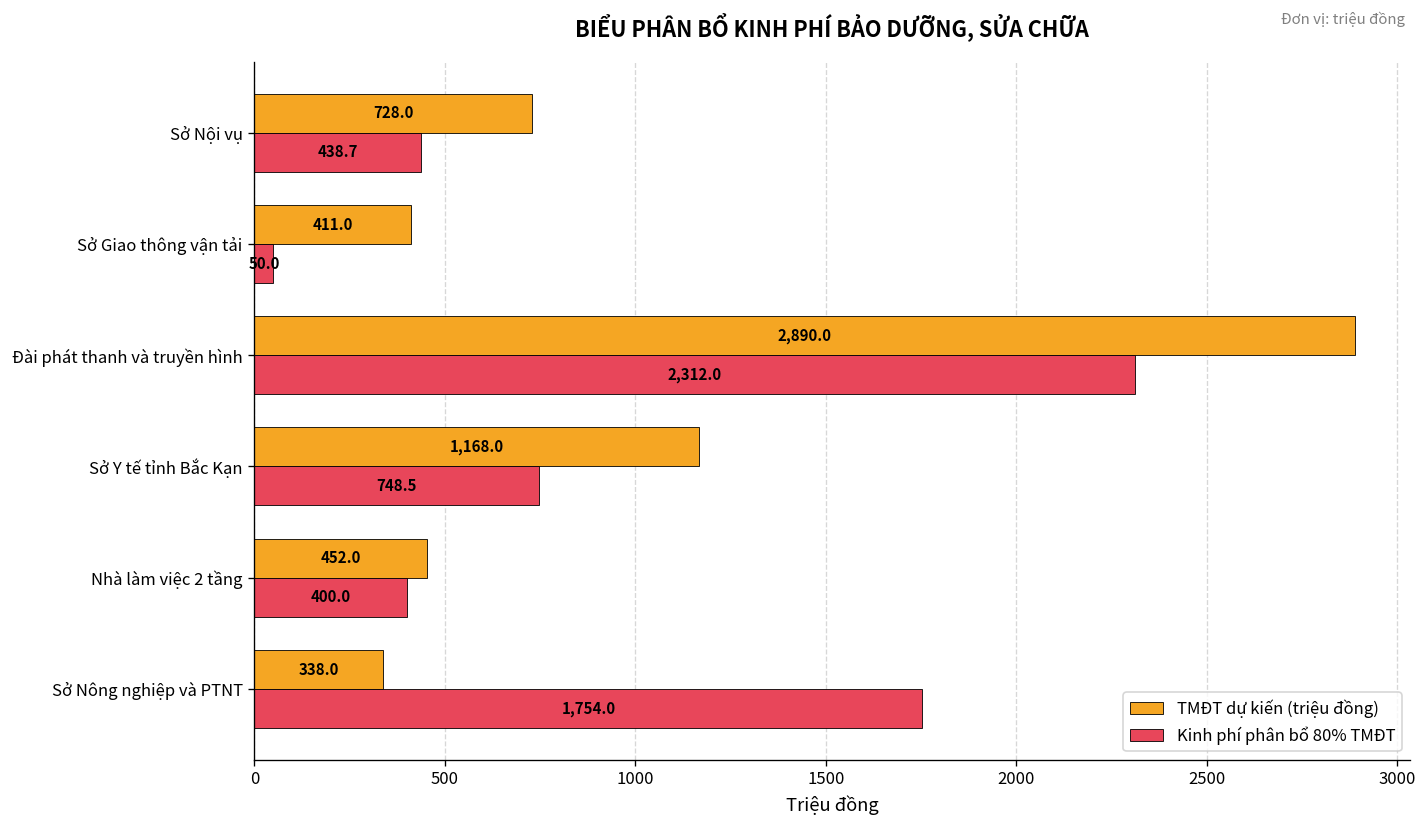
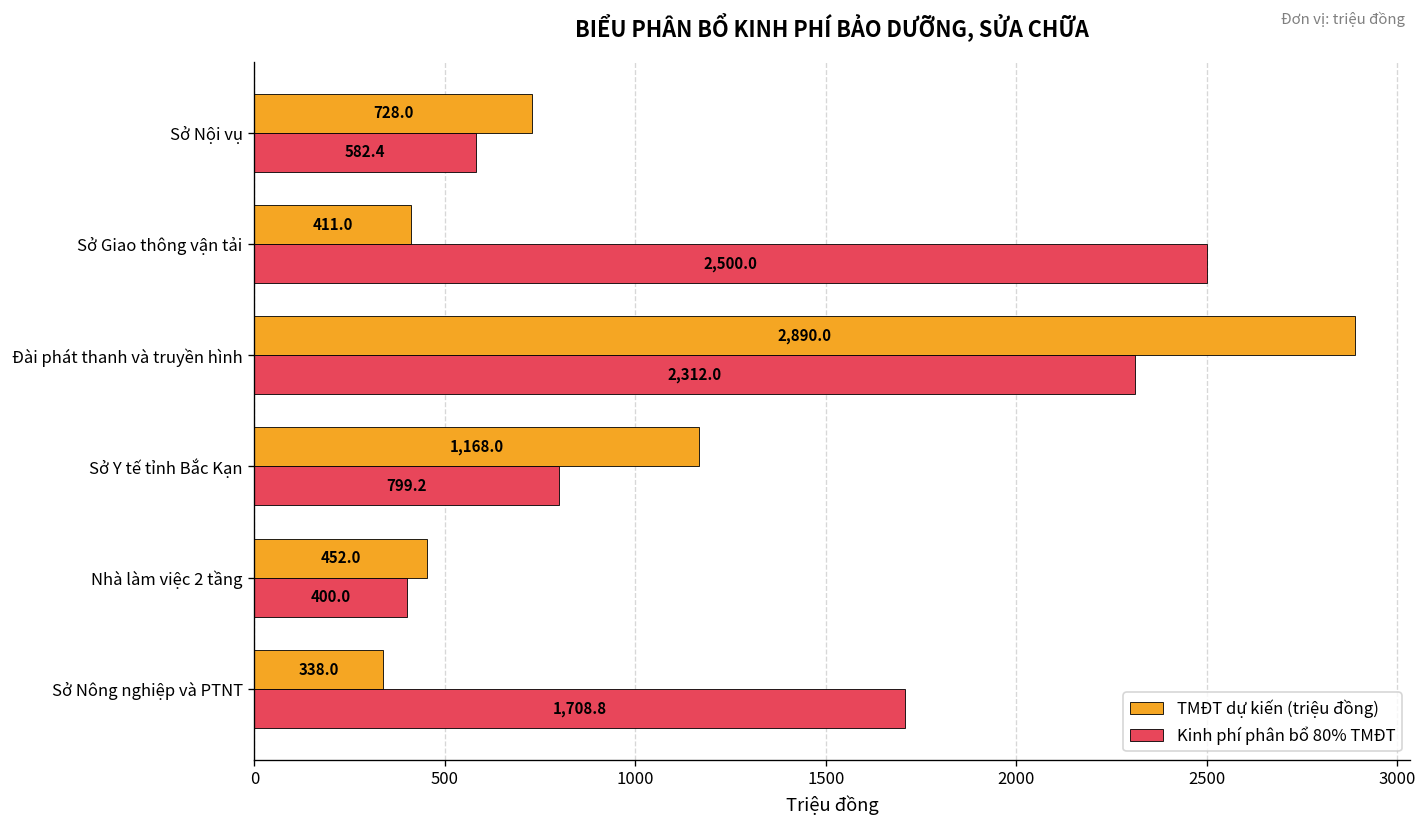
  {
    "TMĐT dự kiến (triệu đồng)": {
      "Sở Nội vụ": "728.0",
      "Sở Giao thông vận tải": "411.0",
      "Đài phát thanh và truyền hình": "2,890.0",
      "Sở Y tế tỉnh Bắc Kạn": "1,168.0",
      "Nhà làm việc 2 tầng": "452.0",
      "Sở Nông nghiệp và PTNT": "338.0"
    },
    "Kinh phí phân bổ 80% TMĐT": {
-     "Sở Nội vụ": "438.7",
-     "Sở Giao thông vận tải": "50.0",
+     "Sở Nội vụ": "582.4",
+     "Sở Giao thông vận tải": "2,500.0",
      "Đài phát thanh và truyền hình": "2,312.0",
-     "Sở Y tế tỉnh Bắc Kạn": "748.5",
+     "Sở Y tế tỉnh Bắc Kạn": "799.2",
      "Nhà làm việc 2 tầng": "400.0",
-     "Sở Nông nghiệp và PTNT": "1,754.0"
+     "Sở Nông nghiệp và PTNT": "1,708.8"
    }
  }
